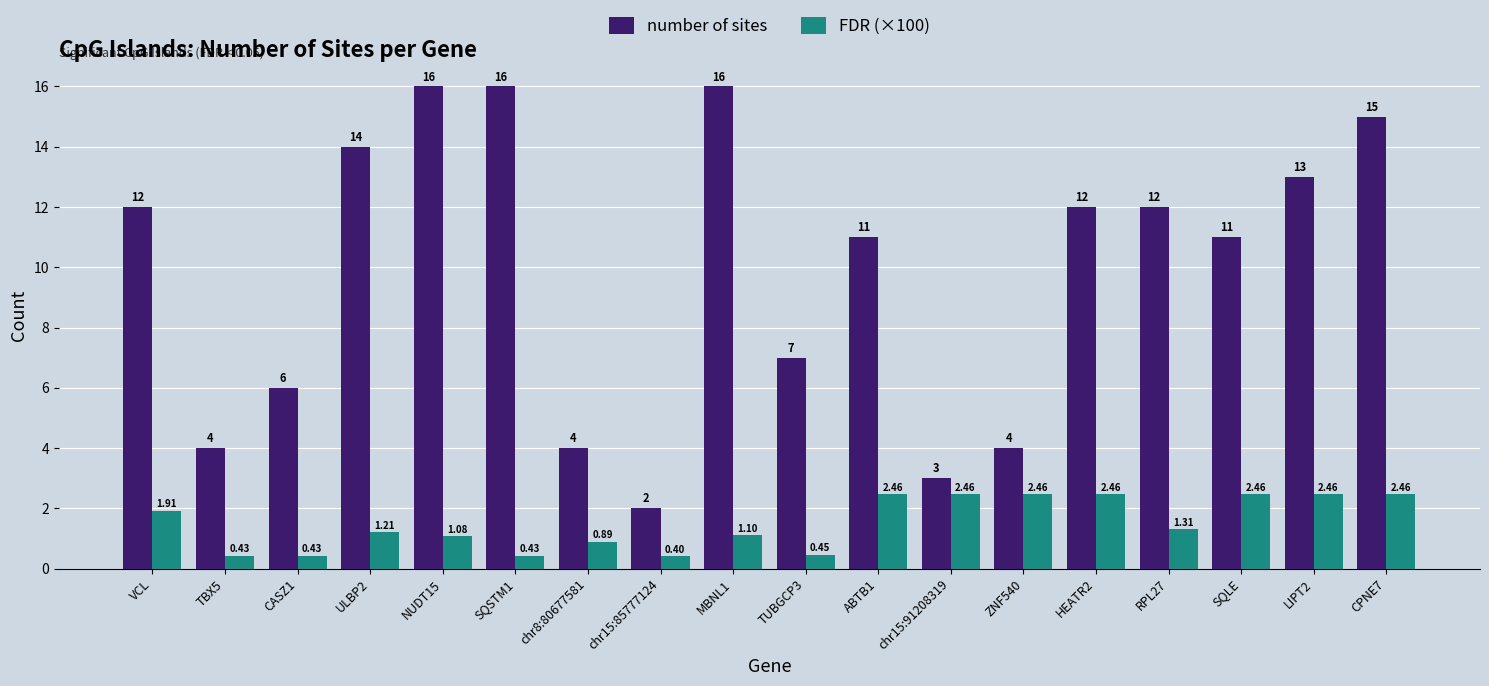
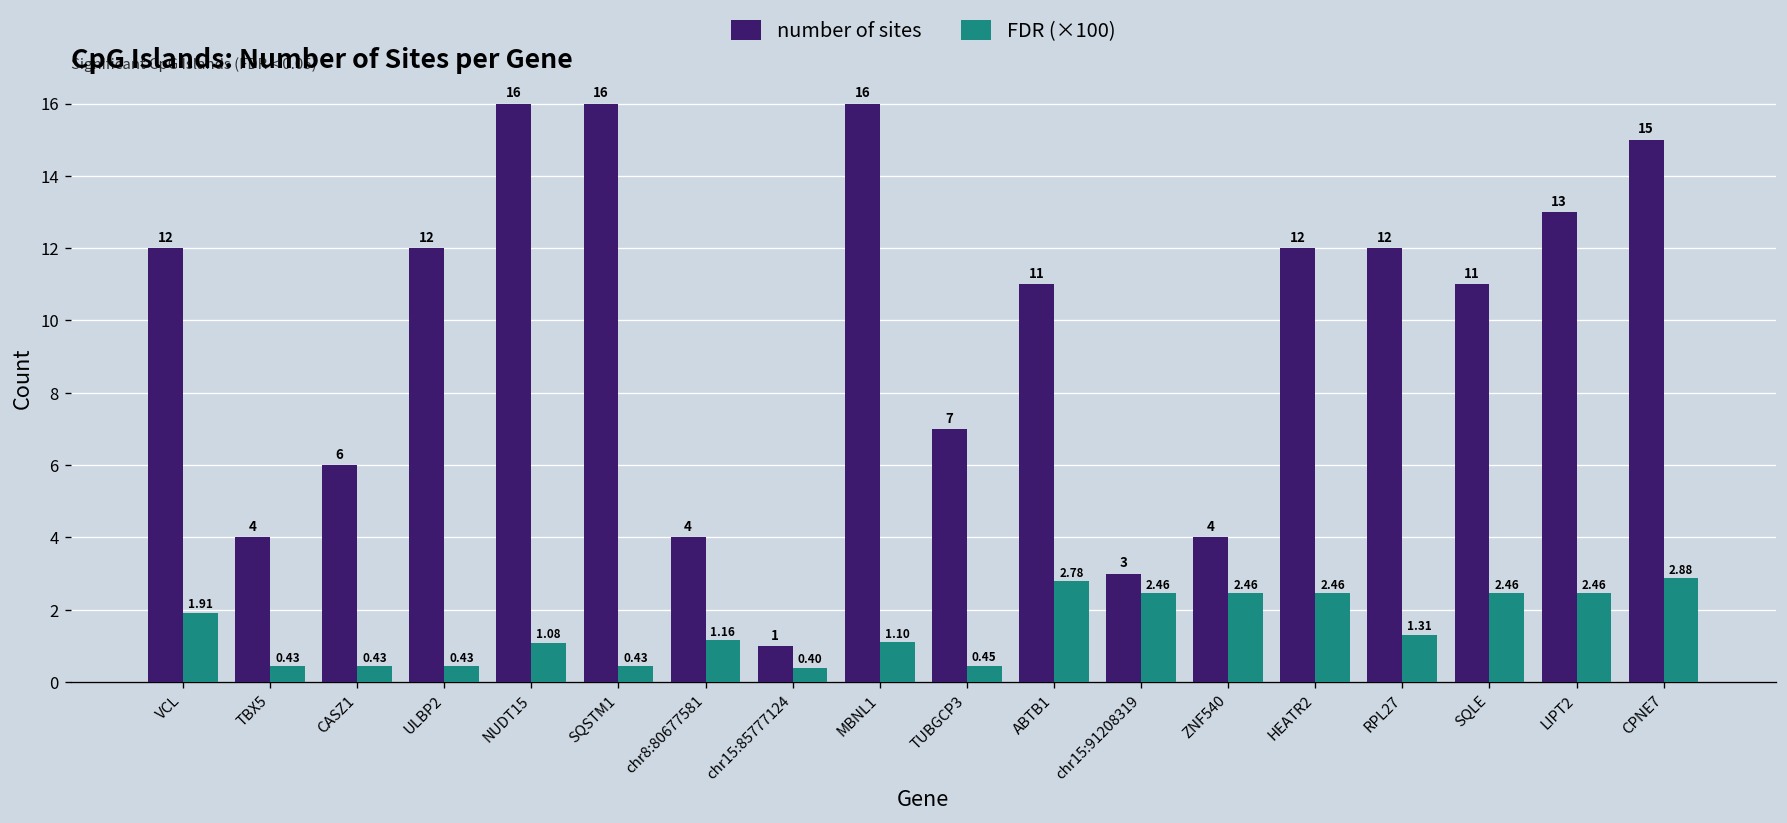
  {
    "number of sites": {
      "VCL": 12,
      "TBX5": 4,
      "CASZ1": 6,
-     "ULBP2": 14,
+     "ULBP2": 12,
      "NUDT15": 16,
      "SQSTM1": 16,
      "chr8:80677581": 4,
-     "chr15:85777124": 2,
+     "chr15:85777124": 1,
      "MBNL1": 16,
      "TUBGCP3": 7,
      "ABTB1": 11,
      "chr15:91208319": 3,
      "ZNF540": 4,
      "HEATR2": 12,
      "RPL27": 12,
      "SQLE": 11,
      "LIPT2": 13,
      "CPNE7": 15
    },
    "FDR (×100)": {
      "VCL": 1.91,
      "TBX5": 0.43,
      "CASZ1": 0.43,
-     "ULBP2": 1.21,
+     "ULBP2": 0.43,
      "NUDT15": 1.08,
      "SQSTM1": 0.43,
-     "chr8:80677581": 0.89,
+     "chr8:80677581": 1.16,
      "chr15:85777124": 0.40,
      "MBNL1": 1.10,
      "TUBGCP3": 0.45,
-     "ABTB1": 2.46,
+     "ABTB1": 2.78,
      "chr15:91208319": 2.46,
      "ZNF540": 2.46,
      "HEATR2": 2.46,
      "RPL27": 1.31,
      "SQLE": 2.46,
      "LIPT2": 2.46,
-     "CPNE7": 2.46
+     "CPNE7": 2.88
    }
  }
